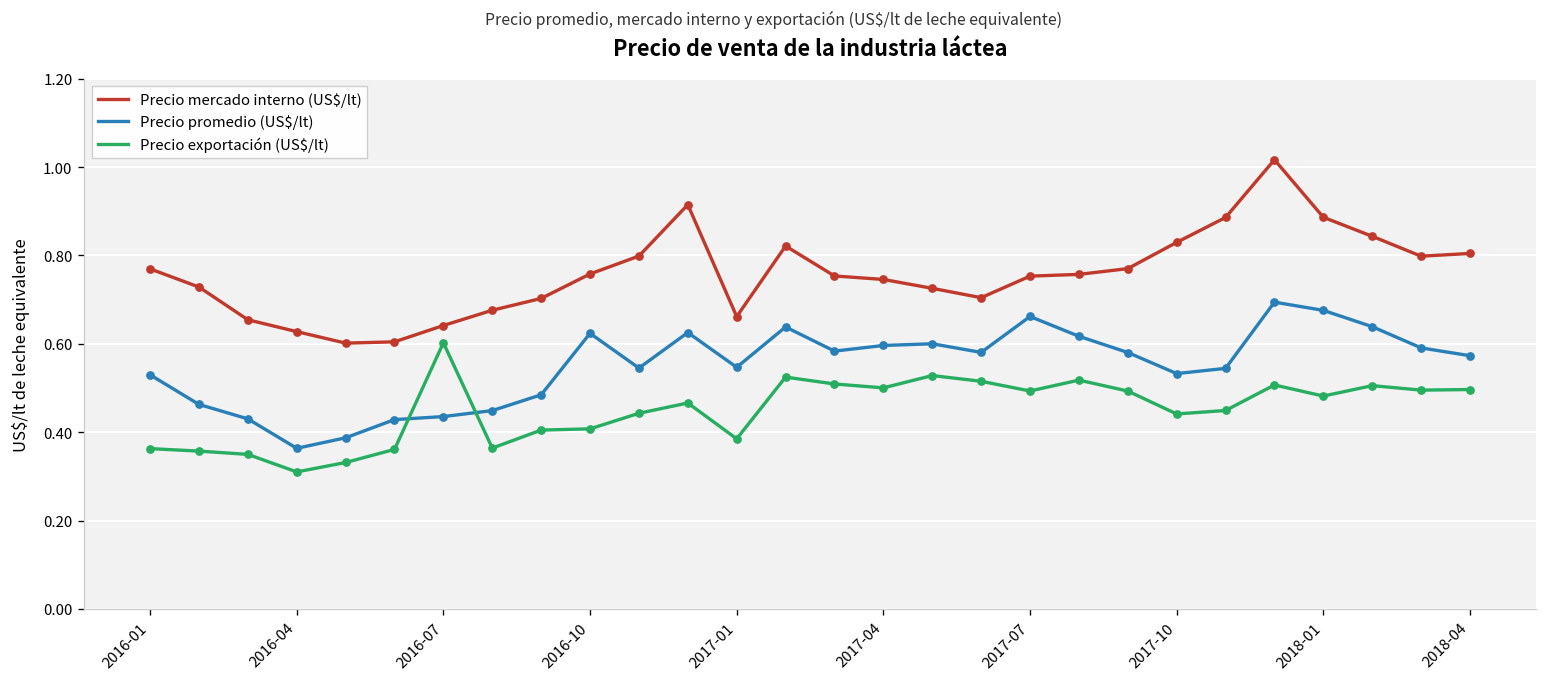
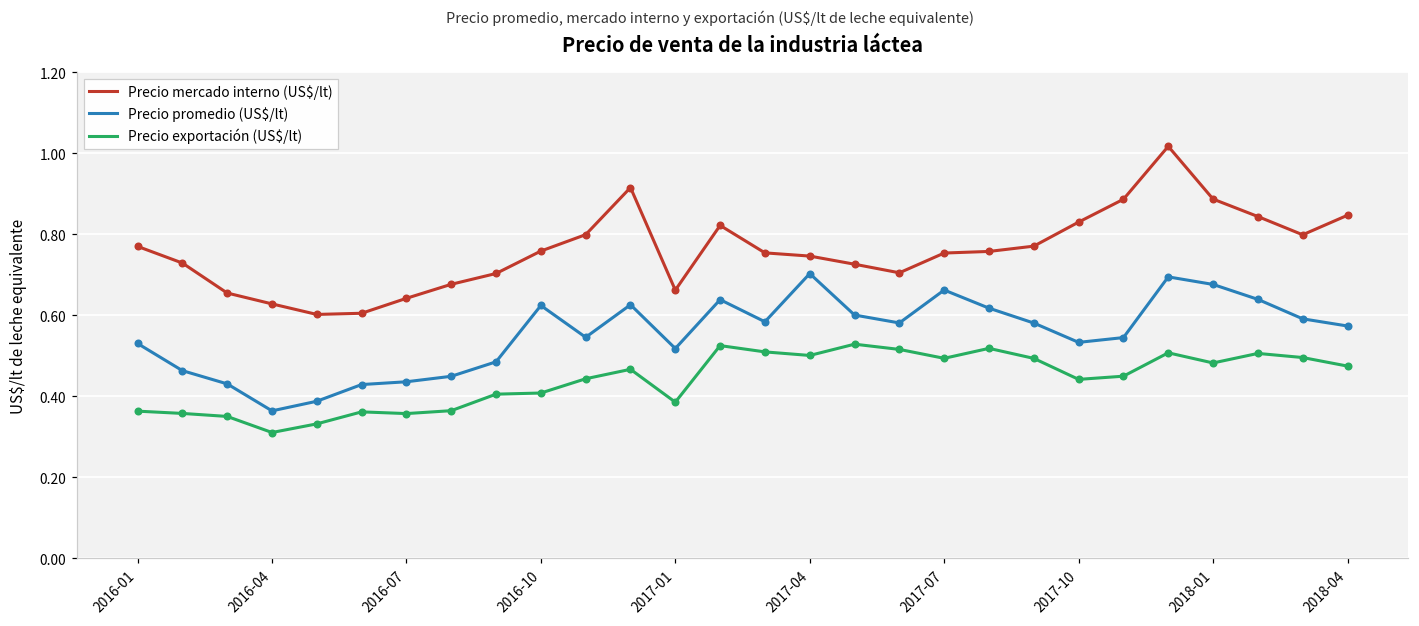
  {
    "Precio mercado interno (US$/lt)": {
      "2016-01": 0.77,
      "2016-04": 0.63,
      "2016-07": 0.64,
      "2016-10": 0.76,
      "2017-01": 0.66,
      "2017-04": 0.75,
      "2017-07": 0.75,
      "2017-10": 0.83,
      "2018-01": 0.89,
-     "2018-04": 0.80
+     "2018-04": 0.85
    },
    "Precio promedio (US$/lt)": {
      "2016-01": 0.53,
      "2016-04": 0.36,
      "2016-07": 0.44,
      "2016-10": 0.62,
-     "2017-01": 0.55,
-     "2017-04": 0.60,
+     "2017-01": 0.52,
+     "2017-04": 0.70,
      "2017-07": 0.66,
      "2017-10": 0.53,
      "2018-01": 0.68,
      "2018-04": 0.57
    },
    "Precio exportación (US$/lt)": {
      "2016-01": 0.36,
      "2016-04": 0.31,
-     "2016-07": 0.60,
+     "2016-07": 0.36,
      "2016-10": 0.41,
      "2017-01": 0.39,
      "2017-04": 0.50,
      "2017-07": 0.49,
      "2017-10": 0.44,
      "2018-01": 0.48,
-     "2018-04": 0.50
+     "2018-04": 0.47
    }
  }
